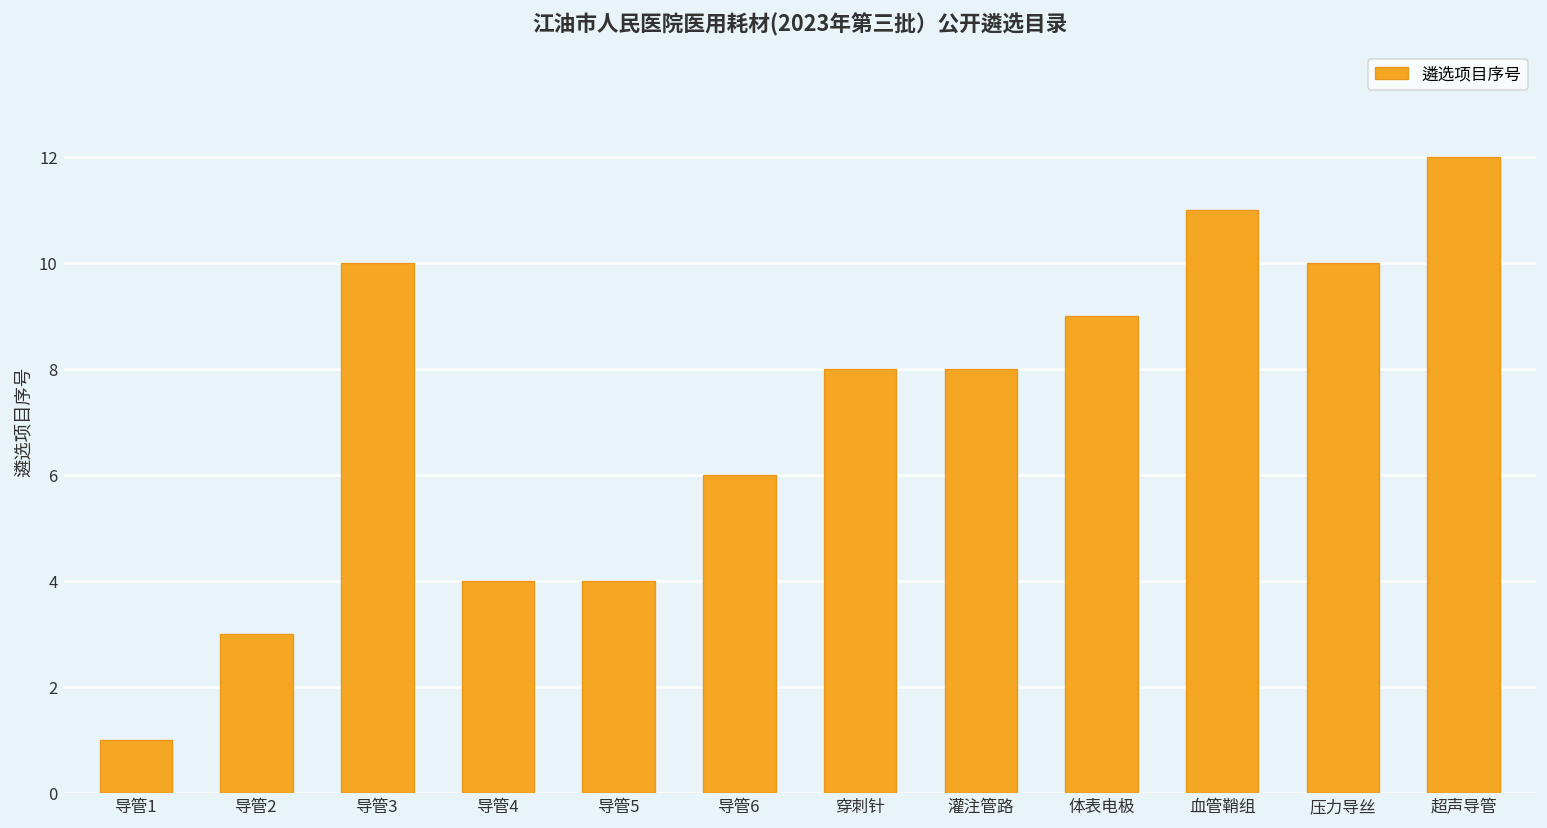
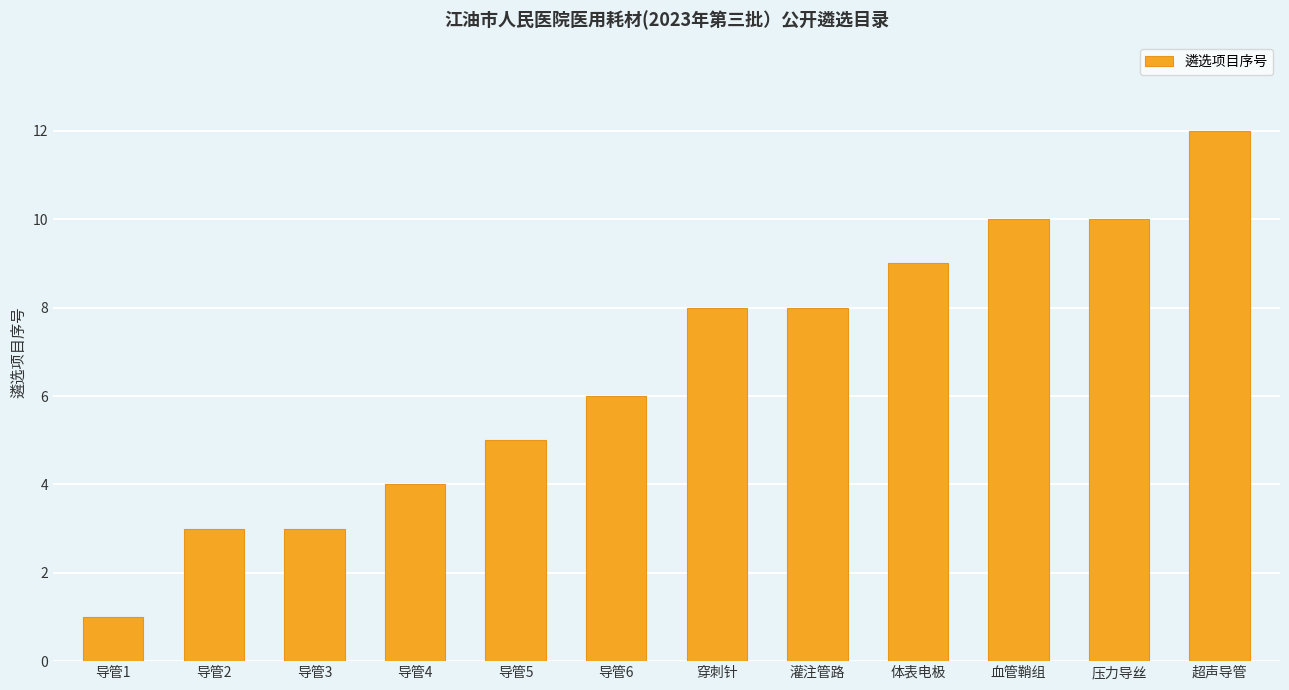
  {
    "导管1": 1,
    "导管2": 3,
-   "导管3": 10,
+   "导管3": 3,
    "导管4": 4,
-   "导管5": 4,
+   "导管5": 5,
    "导管6": 6,
    "穿刺针": 8,
    "灌注管路": 8,
    "体表电极": 9,
-   "血管鞘组": 11,
+   "血管鞘组": 10,
    "压力导丝": 10,
    "超声导管": 12
  }
